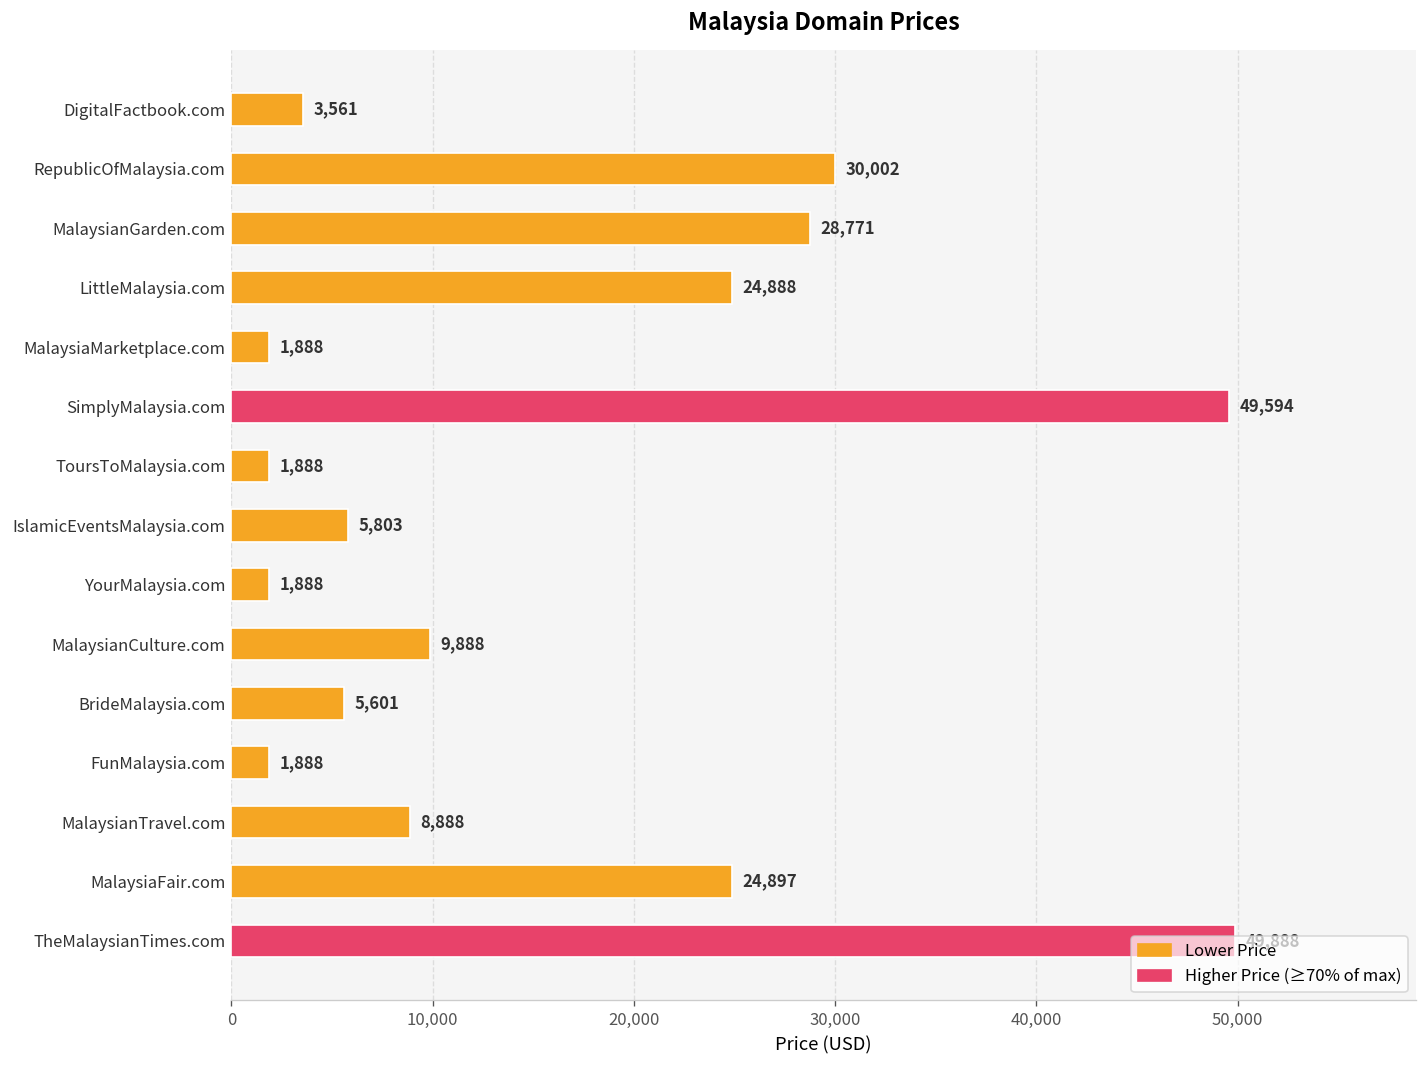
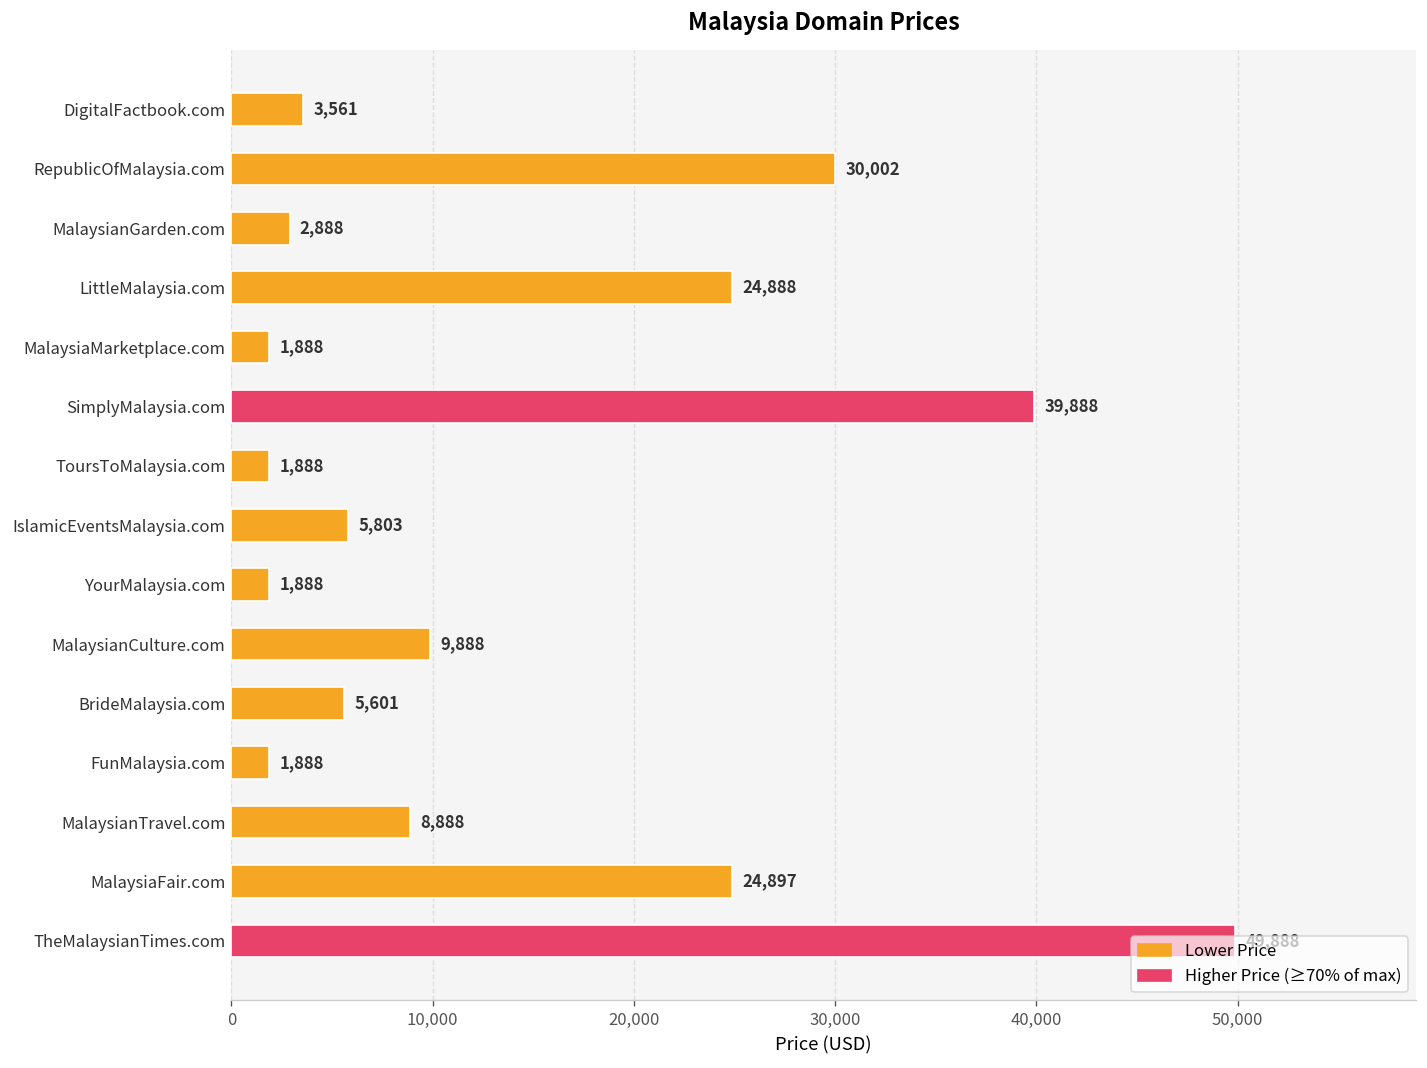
  {
    "DigitalFactbook.com": "3,561",
    "RepublicOfMalaysia.com": "30,002",
-   "MalaysianGarden.com": "28,771",
+   "MalaysianGarden.com": "2,888",
    "LittleMalaysia.com": "24,888",
    "MalaysiaMarketplace.com": "1,888",
-   "SimplyMalaysia.com": "49,594",
+   "SimplyMalaysia.com": "39,888",
    "ToursToMalaysia.com": "1,888",
    "IslamicEventsMalaysia.com": "5,803",
    "YourMalaysia.com": "1,888",
    "MalaysianCulture.com": "9,888",
    "BrideMalaysia.com": "5,601",
    "FunMalaysia.com": "1,888",
    "MalaysianTravel.com": "8,888",
    "MalaysiaFair.com": "24,897"
  }
